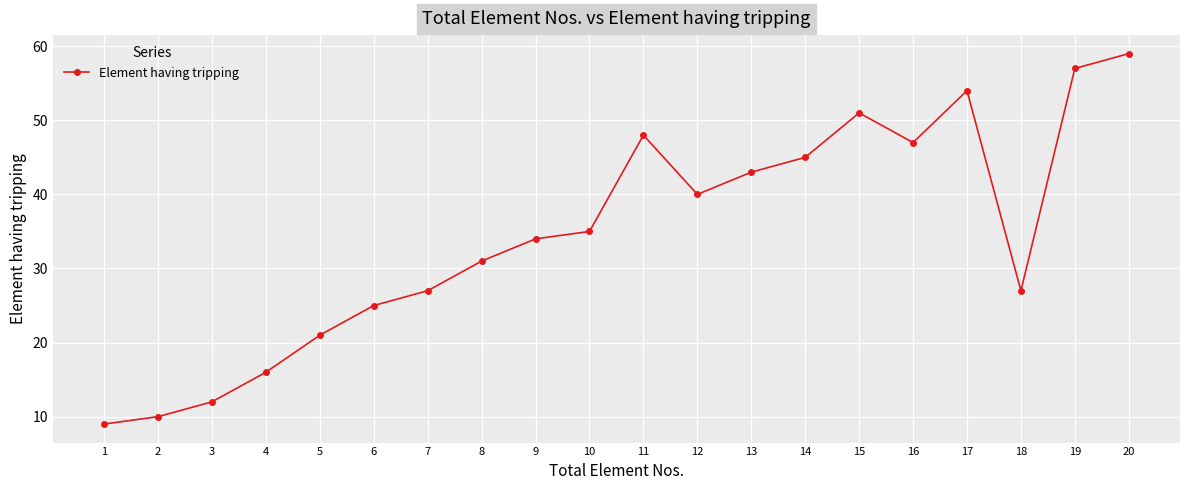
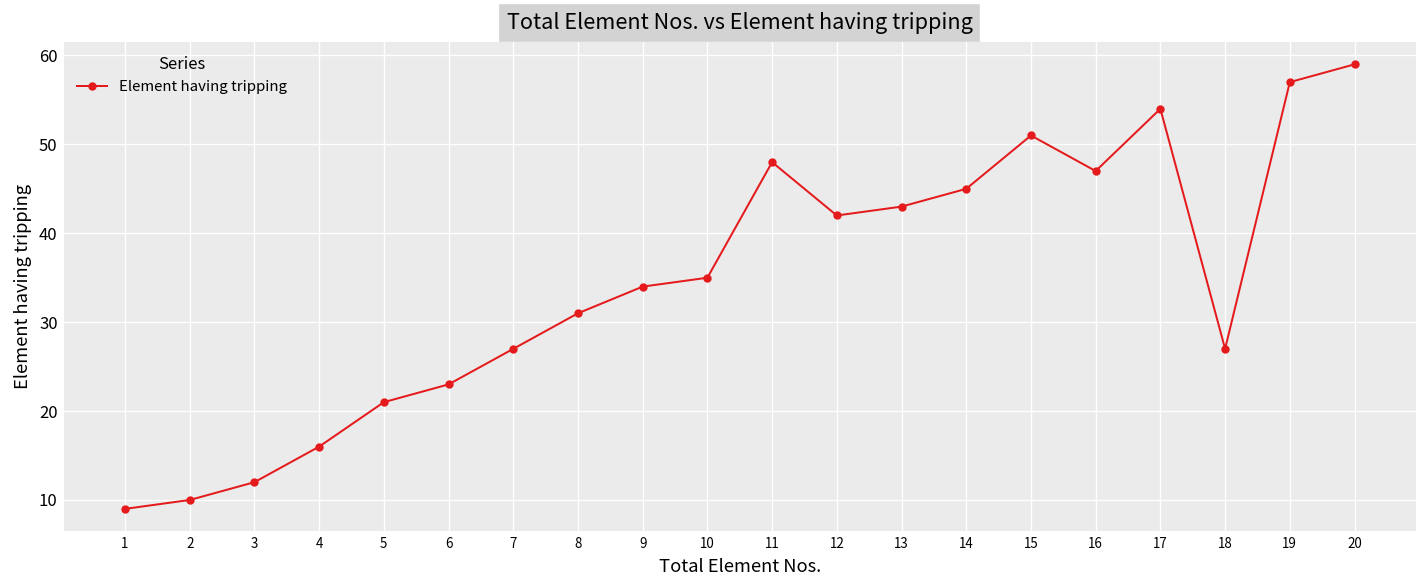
  {
    "1": 9,
    "2": 10,
    "3": 12,
    "4": 16,
    "5": 21,
-   "6": 25,
+   "6": 23,
    "7": 27,
    "8": 31,
    "9": 34,
    "10": 35,
    "11": 48,
-   "12": 40,
+   "12": 42,
    "13": 43,
    "14": 45,
    "15": 51,
    "16": 47,
    "17": 54,
    "18": 27,
    "19": 57,
    "20": 59
  }
